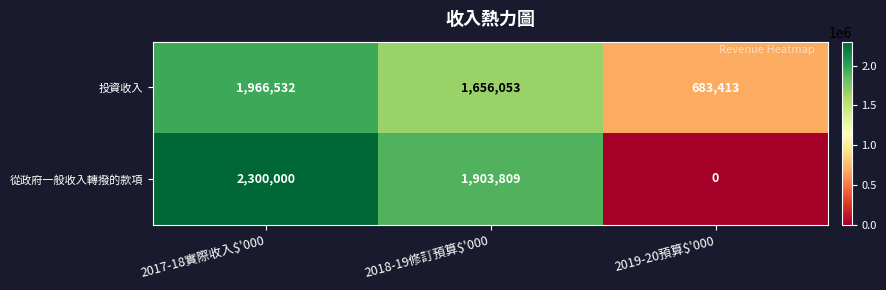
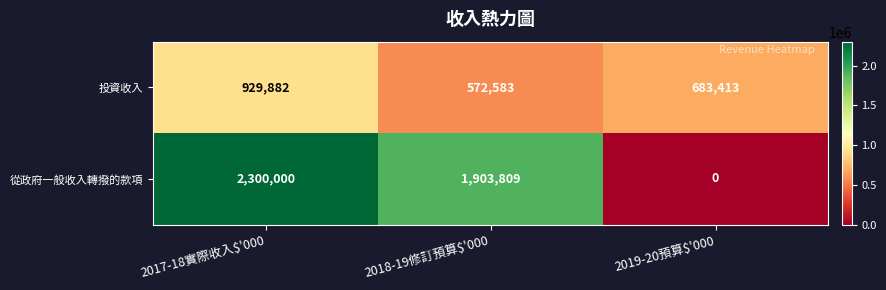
  {
    "投資收入": {
-     "2017-18實際收入$'000": "1,966,532",
-     "2018-19修訂預算$'000": "1,656,053"
+     "2017-18實際收入$'000": "929,882",
+     "2018-19修訂預算$'000": "572,583"
    },
    "從政府一般收入轉撥的款項": {
      "2017-18實際收入$'000": "2,300,000",
      "2018-19修訂預算$'000": "1,903,809",
      "2019-20預算$'000": "0"
    }
  }
